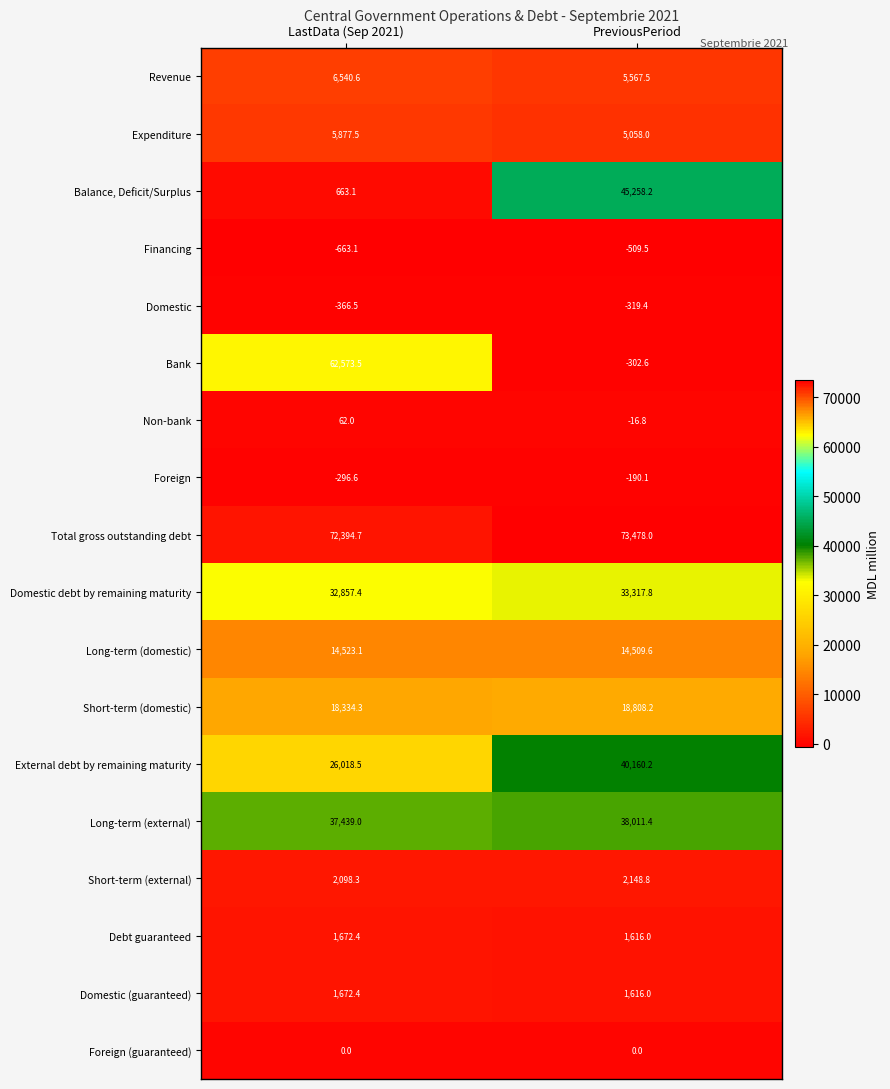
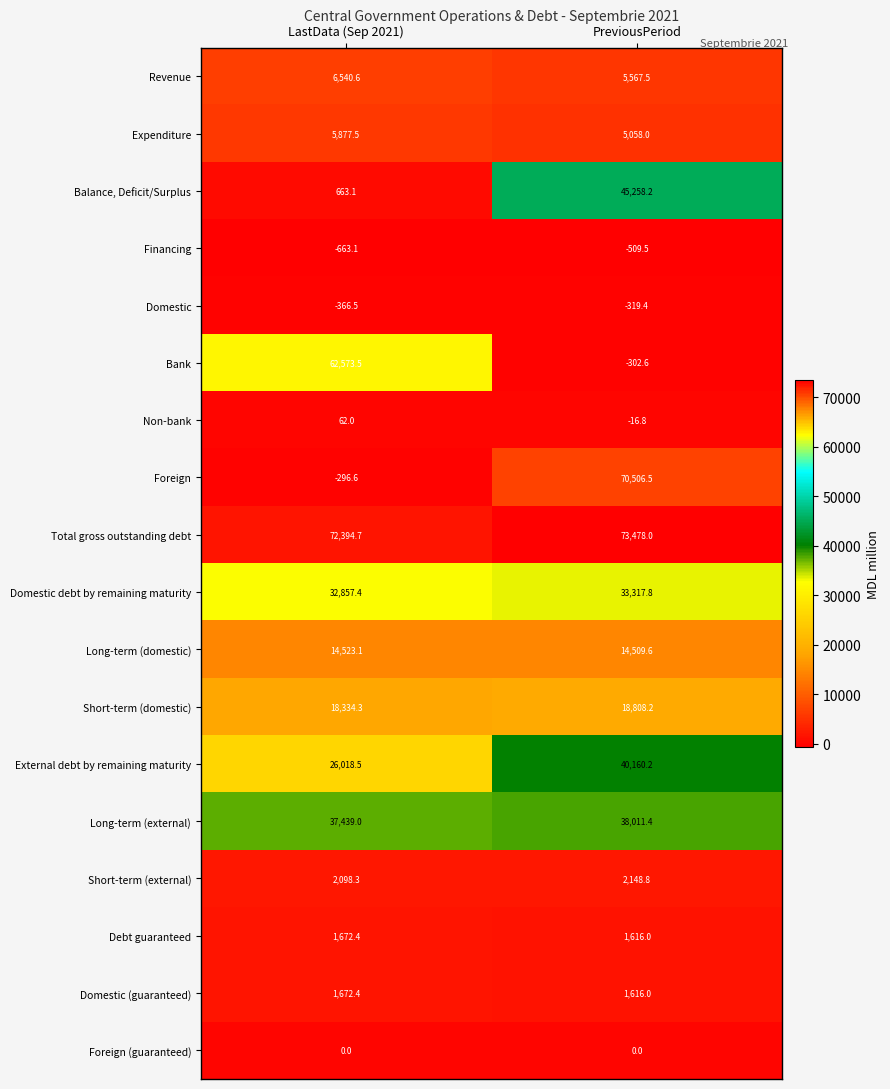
  {
    "Revenue": {
      "LastData (Sep 2021)": "6,540.6",
      "PreviousPeriod": "5,567.5"
    },
    "Expenditure": {
      "LastData (Sep 2021)": "5,877.5",
      "PreviousPeriod": "5,058.0"
    },
    "Balance, Deficit/Surplus": {
      "LastData (Sep 2021)": "663.1",
      "PreviousPeriod": "45,258.2"
    },
    "Financing": {
      "LastData (Sep 2021)": "-663.1",
      "PreviousPeriod": "-509.5"
    },
    "Domestic": {
      "LastData (Sep 2021)": "-366.5",
      "PreviousPeriod": "-319.4"
    },
    "Bank": {
      "LastData (Sep 2021)": "62,573.5",
      "PreviousPeriod": "-302.6"
    },
    "Non-bank": {
      "LastData (Sep 2021)": "62.0",
      "PreviousPeriod": "-16.8"
    },
    "Foreign": {
      "LastData (Sep 2021)": "-296.6",
-     "PreviousPeriod": "-190.1"
+     "PreviousPeriod": "70,506.5"
    },
    "Total gross outstanding debt": {
      "LastData (Sep 2021)": "72,394.7",
      "PreviousPeriod": "73,478.0"
    },
    "Domestic debt by remaining maturity": {
      "LastData (Sep 2021)": "32,857.4",
      "PreviousPeriod": "33,317.8"
    },
    "Long-term (domestic)": {
      "LastData (Sep 2021)": "14,523.1",
      "PreviousPeriod": "14,509.6"
    },
    "Short-term (domestic)": {
      "LastData (Sep 2021)": "18,334.3",
      "PreviousPeriod": "18,808.2"
    },
    "External debt by remaining maturity": {
      "LastData (Sep 2021)": "26,018.5",
      "PreviousPeriod": "40,160.2"
    },
    "Long-term (external)": {
      "LastData (Sep 2021)": "37,439.0",
      "PreviousPeriod": "38,011.4"
    },
    "Short-term (external)": {
      "LastData (Sep 2021)": "2,098.3",
      "PreviousPeriod": "2,148.8"
    },
    "Debt guaranteed": {
      "LastData (Sep 2021)": "1,672.4",
      "PreviousPeriod": "1,616.0"
    },
    "Domestic (guaranteed)": {
      "LastData (Sep 2021)": "1,672.4",
      "PreviousPeriod": "1,616.0"
    },
    "Foreign (guaranteed)": {
      "LastData (Sep 2021)": "0.0",
      "PreviousPeriod": "0.0"
    }
  }
